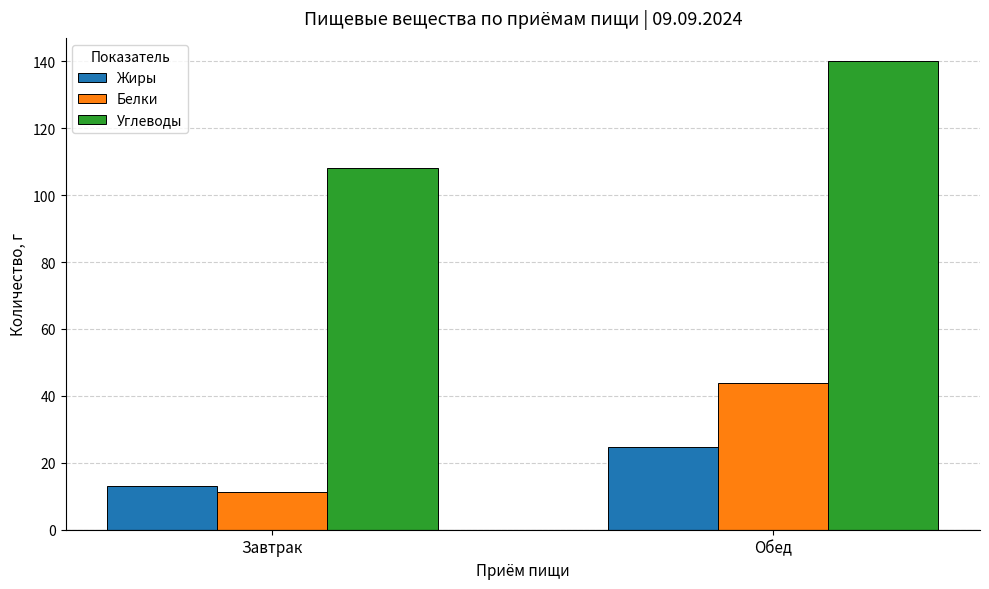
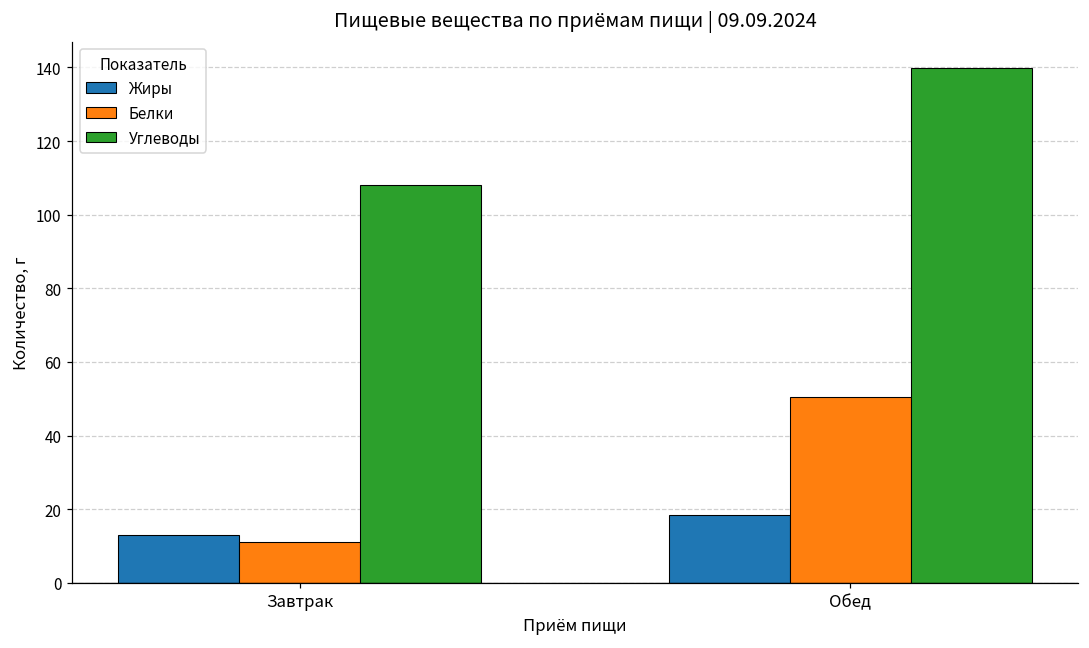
  {
    "Жиры": {
      "Завтрак": 13,
-     "Обед": 25
+     "Обед": 18
    },
    "Белки": {
      "Завтрак": 11,
-     "Обед": 44
+     "Обед": 51
    },
    "Углеводы": {
      "Завтрак": 108,
      "Обед": 140
    }
  }
